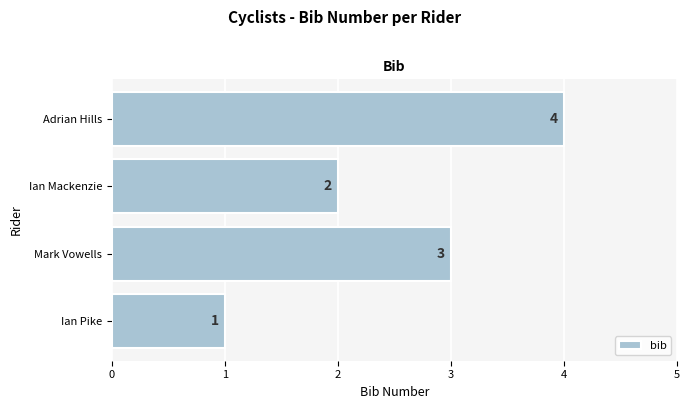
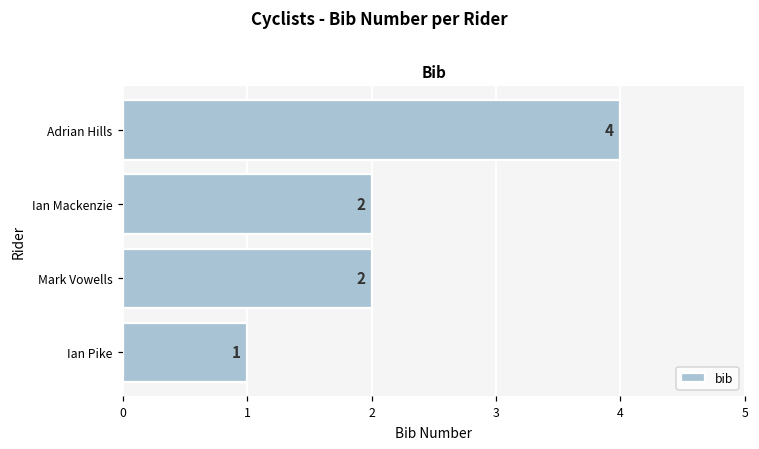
  {
    "Adrian Hills": 4,
    "Ian Mackenzie": 2,
-   "Mark Vowells": 3,
+   "Mark Vowells": 2,
    "Ian Pike": 1
  }
